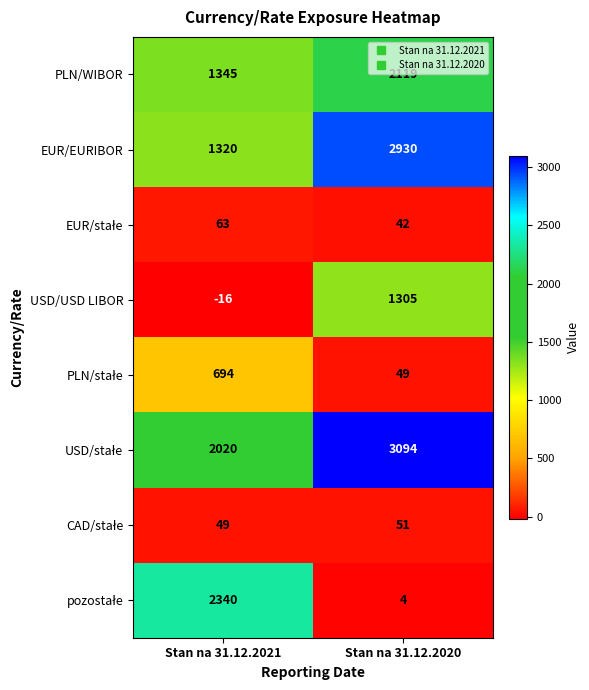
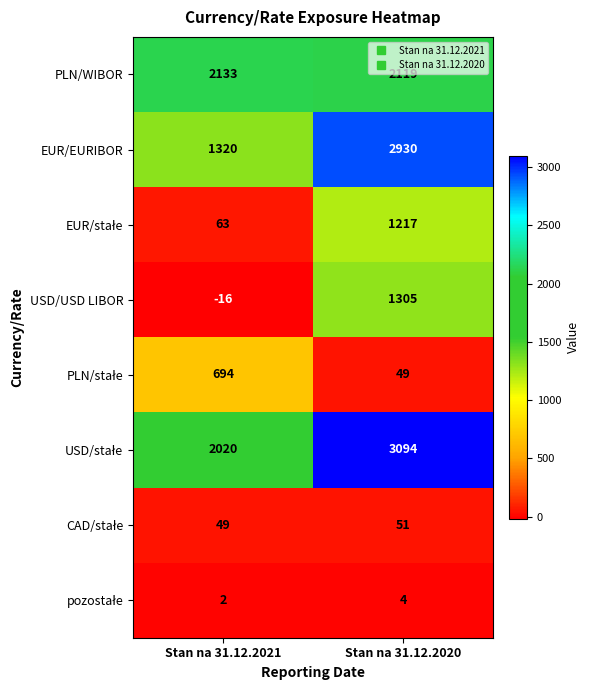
  {
    "PLN/WIBOR": {
-     "Stan na 31.12.2021": 1345
+     "Stan na 31.12.2021": 2133
    },
    "EUR/EURIBOR": {
      "Stan na 31.12.2021": 1320,
      "Stan na 31.12.2020": 2930
    },
    "EUR/stałe": {
      "Stan na 31.12.2021": 63,
-     "Stan na 31.12.2020": 42
+     "Stan na 31.12.2020": 1217
    },
    "USD/USD LIBOR": {
      "Stan na 31.12.2021": -16,
      "Stan na 31.12.2020": 1305
    },
    "PLN/stałe": {
      "Stan na 31.12.2021": 694,
      "Stan na 31.12.2020": 49
    },
    "USD/stałe": {
      "Stan na 31.12.2021": 2020,
      "Stan na 31.12.2020": 3094
    },
    "CAD/stałe": {
      "Stan na 31.12.2021": 49,
      "Stan na 31.12.2020": 51
    },
    "pozostałe": {
-     "Stan na 31.12.2021": 2340,
+     "Stan na 31.12.2021": 2,
      "Stan na 31.12.2020": 4
    }
  }
